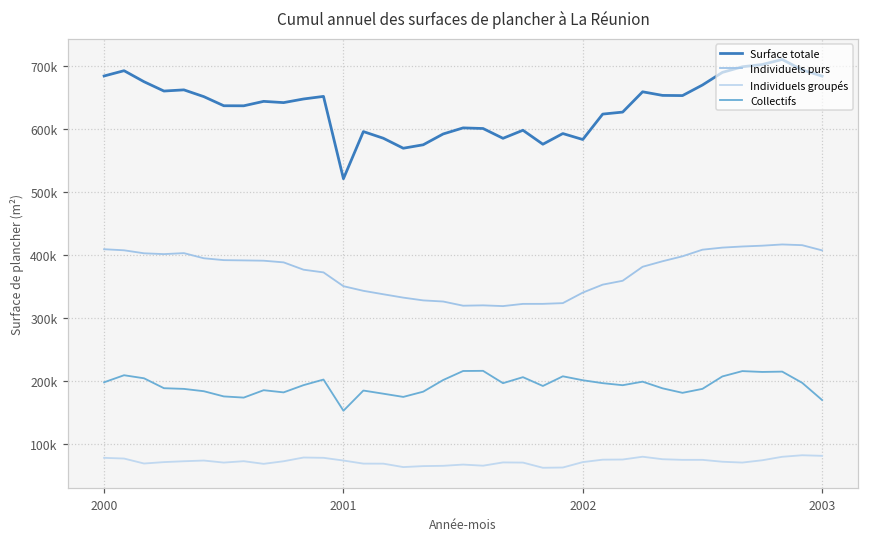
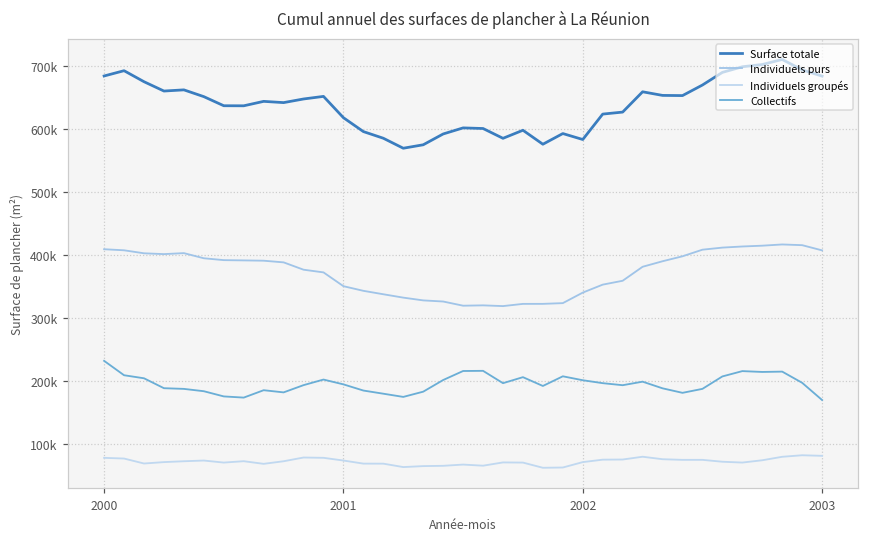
  {
    "Surface totale": {
      "2000": 680000,
-     "2001": 520000,
+     "2001": 620000,
      "2002": 580000
    },
    "Collectifs": {
-     "2000": 200000,
-     "2001": 150000,
+     "2000": 230000,
+     "2001": 190000,
      "2002": 200000,
      "2003": 170000
    }
  }
